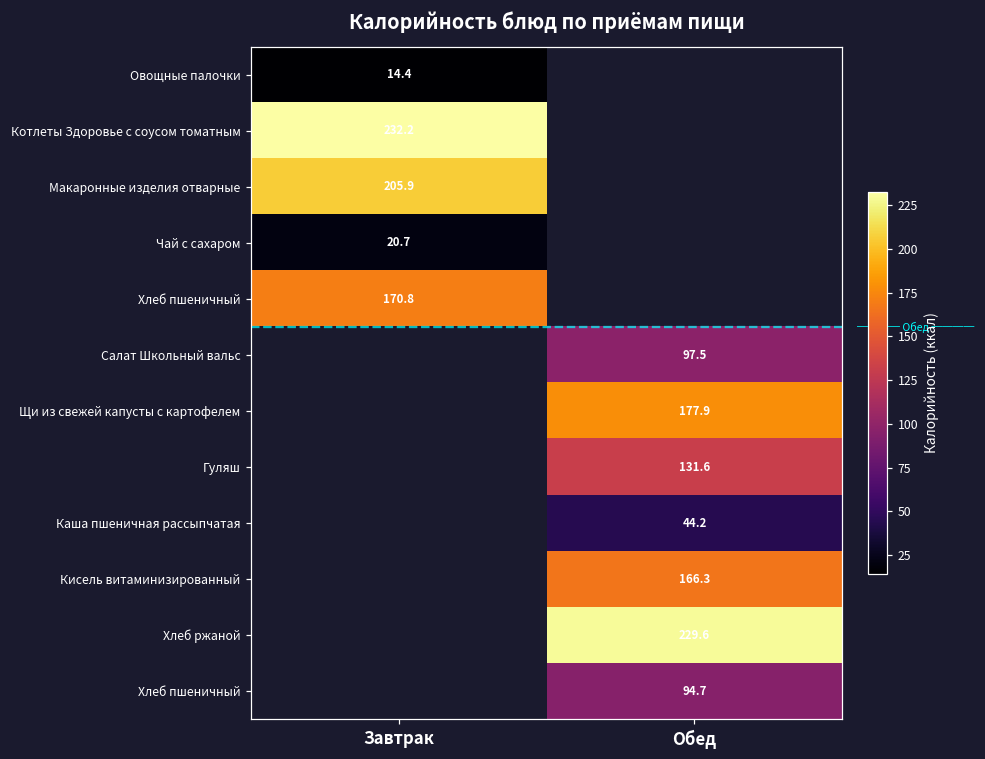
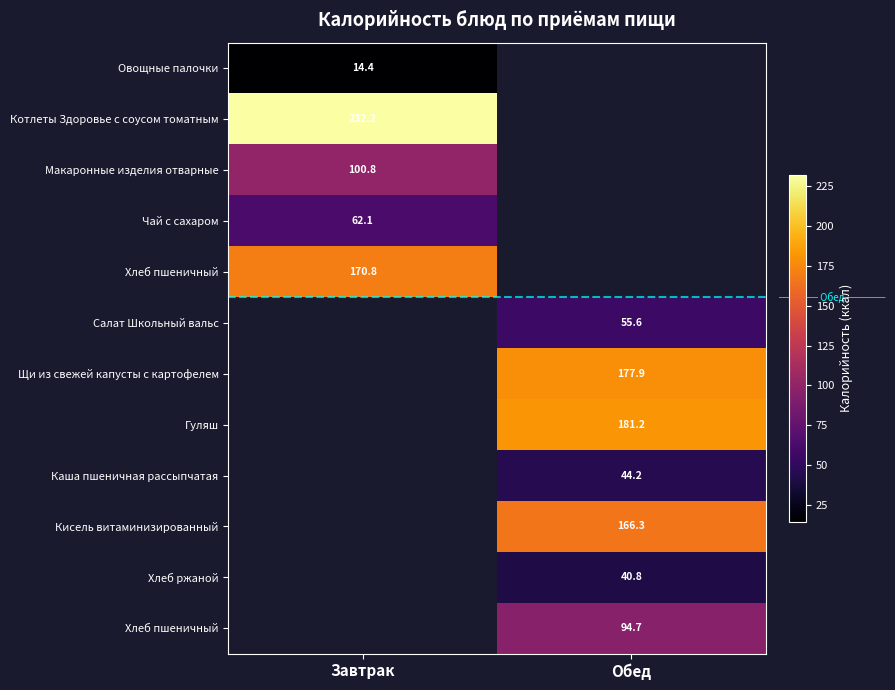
  {
    "Овощные палочки": {
      "Завтрак": 14.4
    },
    "Котлеты Здоровье с соусом томатным": {
      "Завтрак": 232.2
    },
    "Макаронные изделия отварные": {
-     "Завтрак": 205.9
+     "Завтрак": 100.8
    },
    "Чай с сахаром": {
-     "Завтрак": 20.7
+     "Завтрак": 62.1
    },
    "Хлеб пшеничный": {
      "Завтрак": 170.8,
      "Обед": 94.7
    },
    "Салат Школьный вальс": {
-     "Обед": 97.5
+     "Обед": 55.6
    },
    "Щи из свежей капусты с картофелем": {
      "Обед": 177.9
    },
    "Гуляш": {
-     "Обед": 131.6
+     "Обед": 181.2
    },
    "Каша пшеничная рассыпчатая": {
      "Обед": 44.2
    },
    "Кисель витаминизированный": {
      "Обед": 166.3
    },
    "Хлеб ржаной": {
-     "Обед": 229.6
+     "Обед": 40.8
    }
  }
